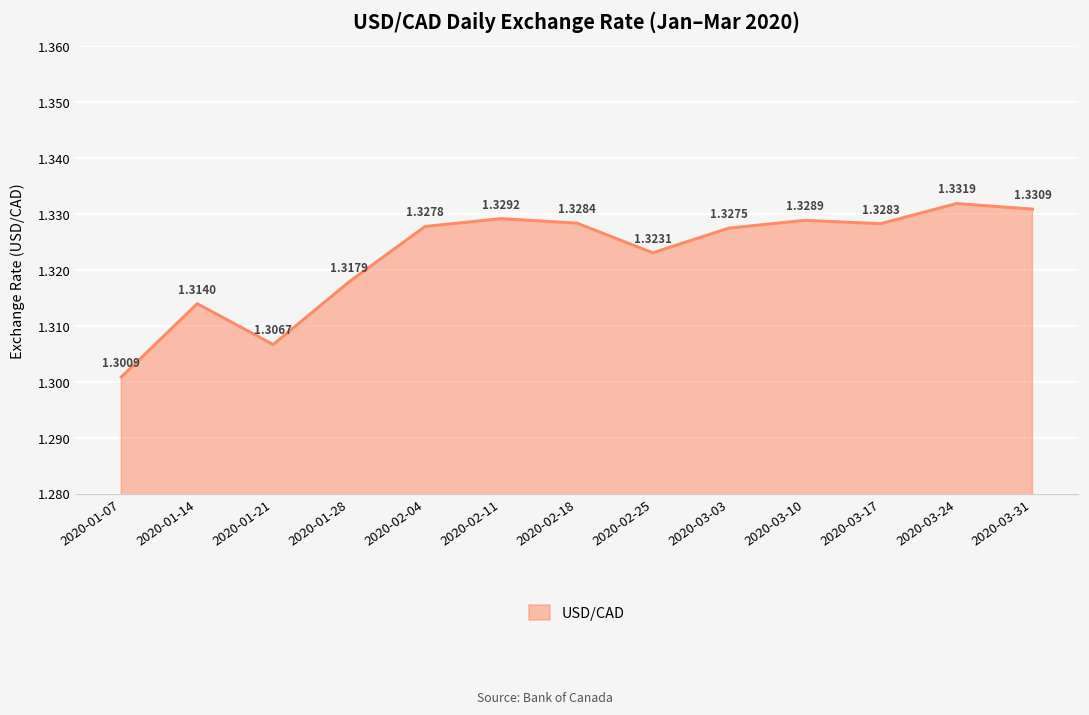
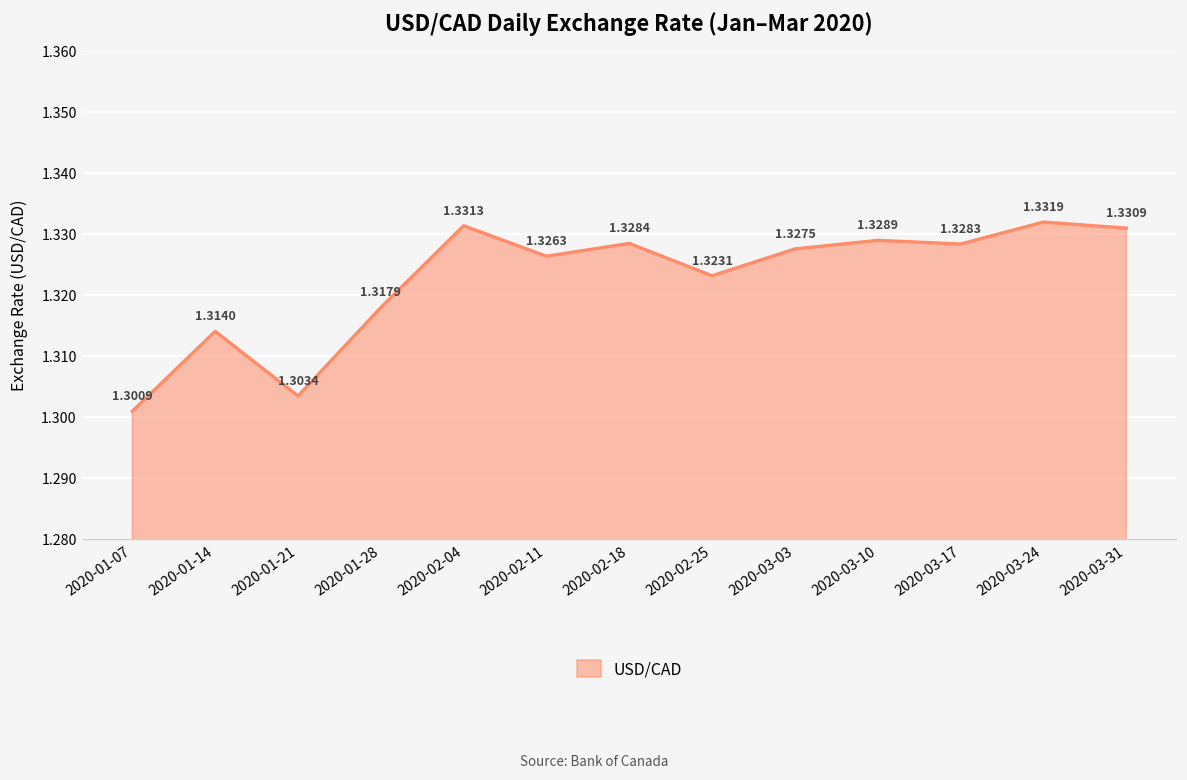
  {
    "2020-01-07": 1.3009,
    "2020-01-14": 1.3140,
-   "2020-01-21": 1.3067,
+   "2020-01-21": 1.3034,
    "2020-01-28": 1.3179,
-   "2020-02-04": 1.3278,
-   "2020-02-11": 1.3292,
+   "2020-02-04": 1.3313,
+   "2020-02-11": 1.3263,
    "2020-02-18": 1.3284,
    "2020-02-25": 1.3231,
    "2020-03-03": 1.3275,
    "2020-03-10": 1.3289,
    "2020-03-17": 1.3283,
    "2020-03-24": 1.3319,
    "2020-03-31": 1.3309
  }
